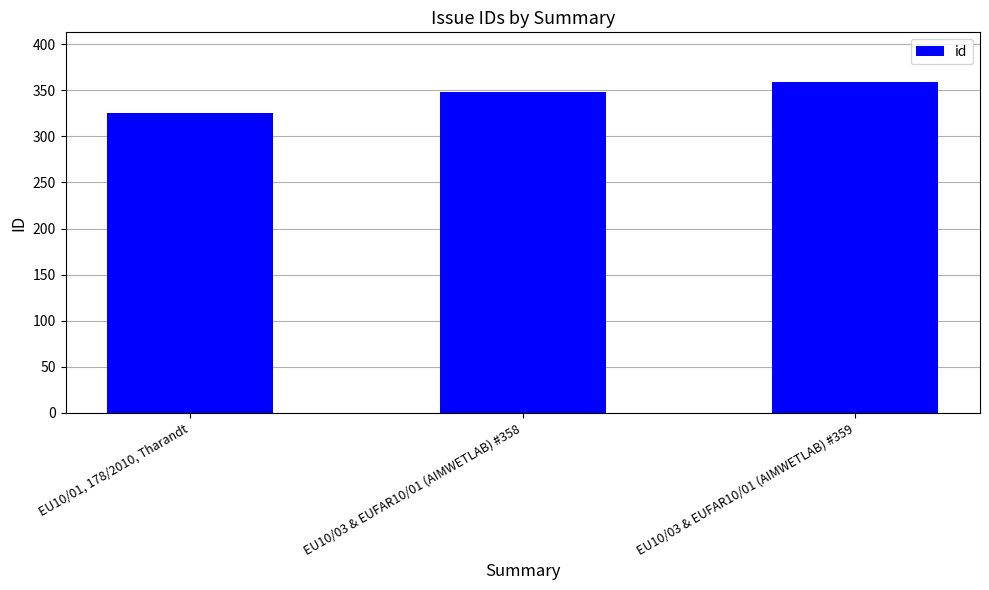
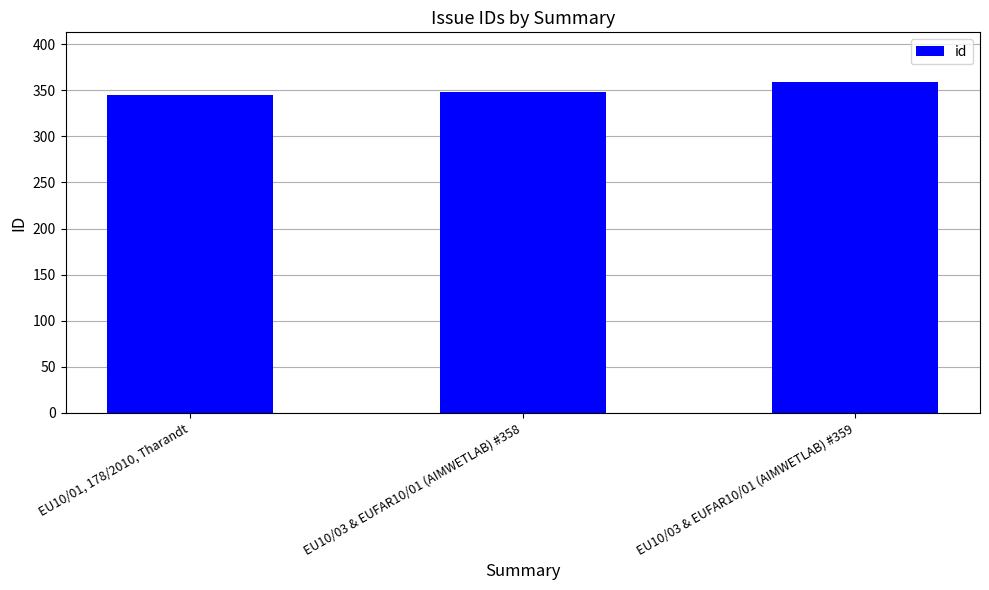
  {
-   "EU10/01, 178/2010, Tharandt": 330,
+   "EU10/01, 178/2010, Tharandt": 350,
    "EU10/03 & EUFAR10/01 (AIMWETLAB) #358": 350,
    "EU10/03 & EUFAR10/01 (AIMWETLAB) #359": 360
  }
